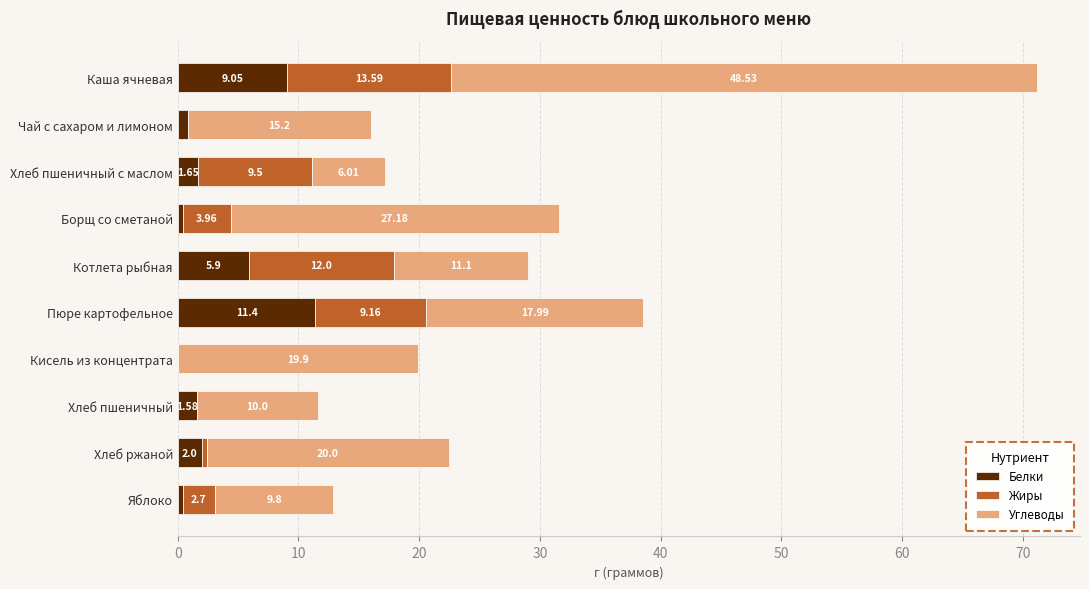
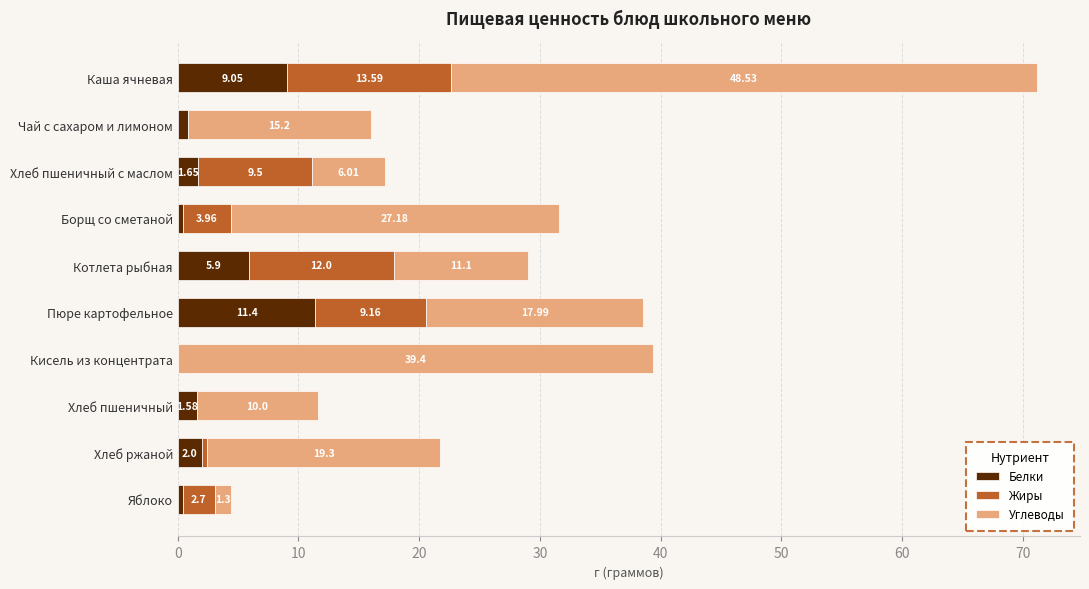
  {
    "Белки": {
      "Каша ячневая": 9.05,
      "Хлеб пшеничный с маслом": 1.65,
      "Котлета рыбная": 5.9,
      "Пюре картофельное": 11.4,
      "Хлеб пшеничный": 1.58,
      "Хлеб ржаной": 2.0
    },
    "Жиры": {
      "Каша ячневая": 13.59,
      "Хлеб пшеничный с маслом": 9.5,
      "Борщ со сметаной": 3.96,
      "Котлета рыбная": 12.0,
      "Пюре картофельное": 9.16,
      "Яблоко": 2.7
    },
    "Углеводы": {
      "Каша ячневая": 48.53,
      "Чай с сахаром и лимоном": 15.2,
      "Хлеб пшеничный с маслом": 6.01,
      "Борщ со сметаной": 27.18,
      "Котлета рыбная": 11.1,
      "Пюре картофельное": 17.99,
-     "Кисель из концентрата": 19.9,
+     "Кисель из концентрата": 39.4,
      "Хлеб пшеничный": 10.0,
-     "Хлеб ржаной": 20.0,
-     "Яблоко": 9.8
+     "Хлеб ржаной": 19.3,
+     "Яблоко": 1.3
    }
  }
